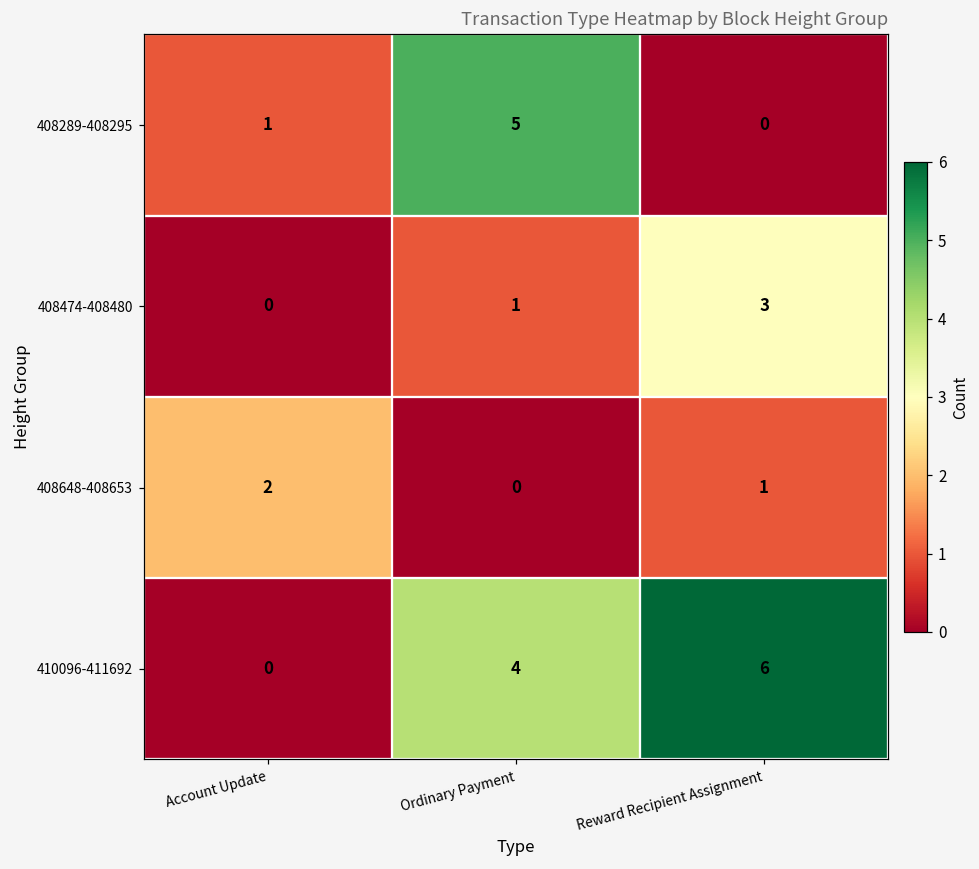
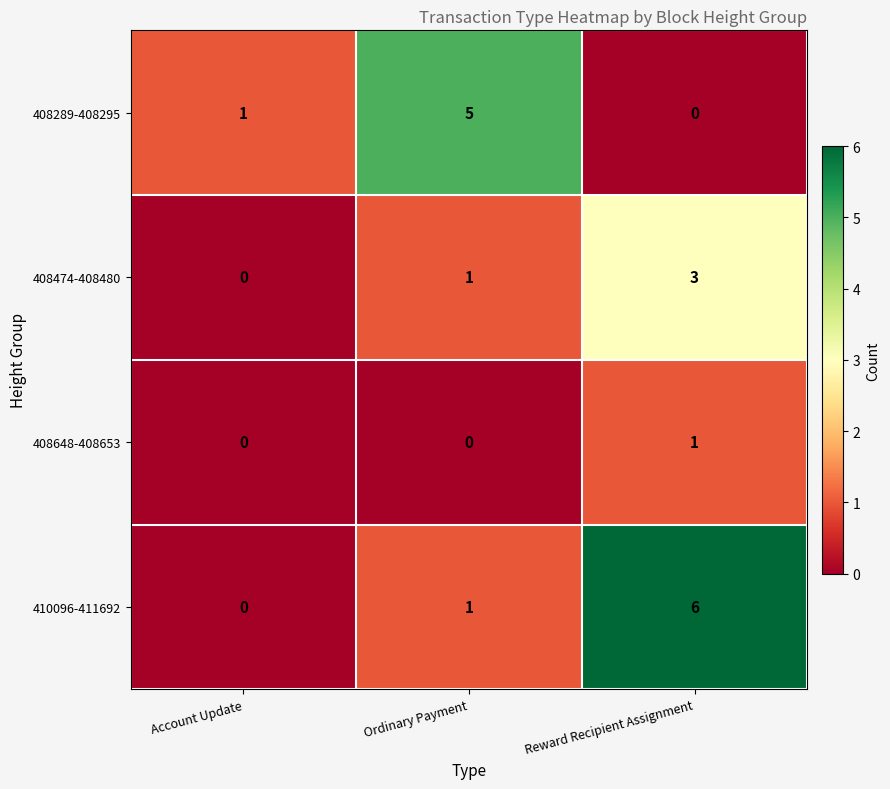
  {
    "408289-408295": {
      "Account Update": 1,
      "Ordinary Payment": 5,
      "Reward Recipient Assignment": 0
    },
    "408474-408480": {
      "Account Update": 0,
      "Ordinary Payment": 1,
      "Reward Recipient Assignment": 3
    },
    "408648-408653": {
-     "Account Update": 2,
+     "Account Update": 0,
      "Ordinary Payment": 0,
      "Reward Recipient Assignment": 1
    },
    "410096-411692": {
      "Account Update": 0,
-     "Ordinary Payment": 4,
+     "Ordinary Payment": 1,
      "Reward Recipient Assignment": 6
    }
  }
